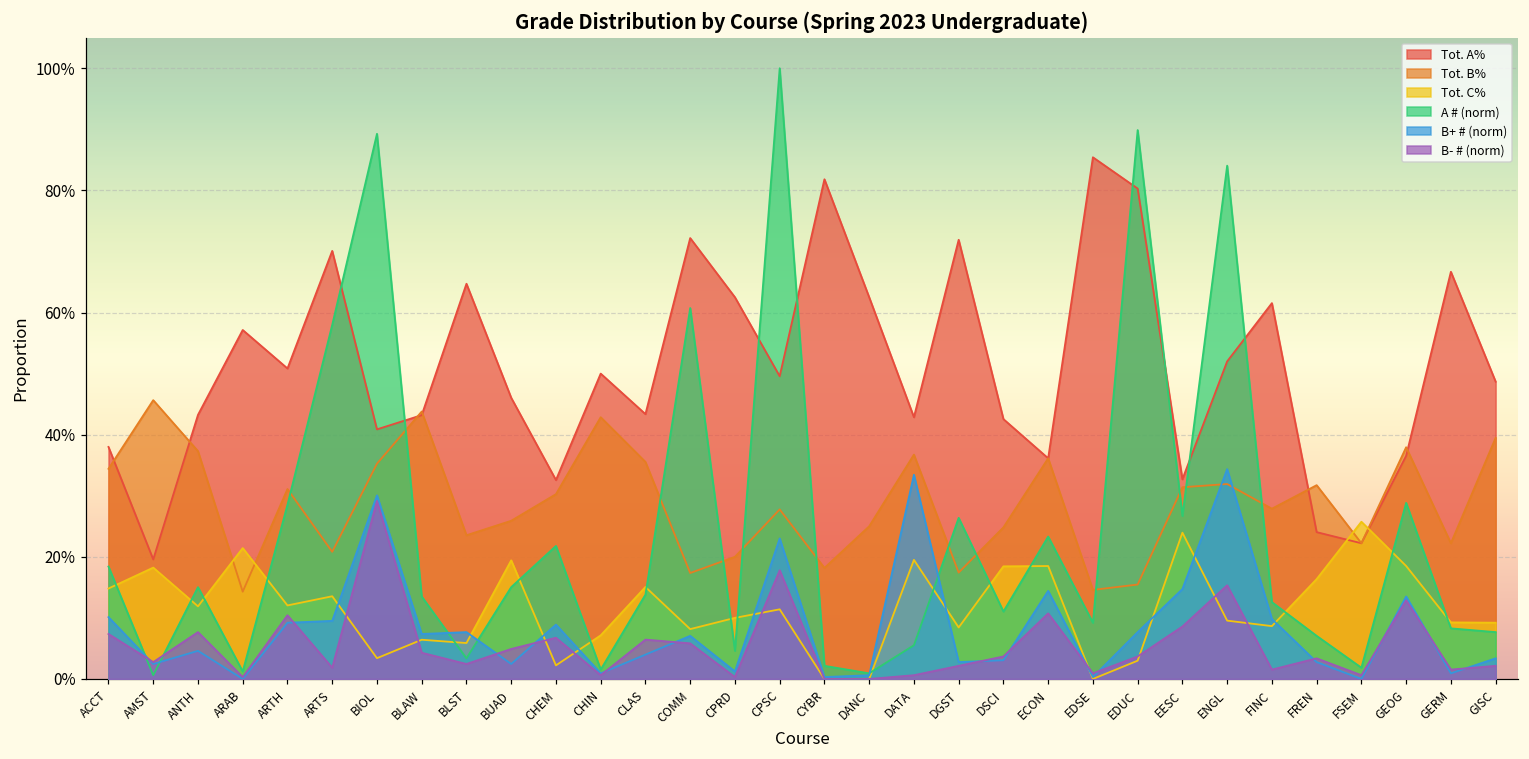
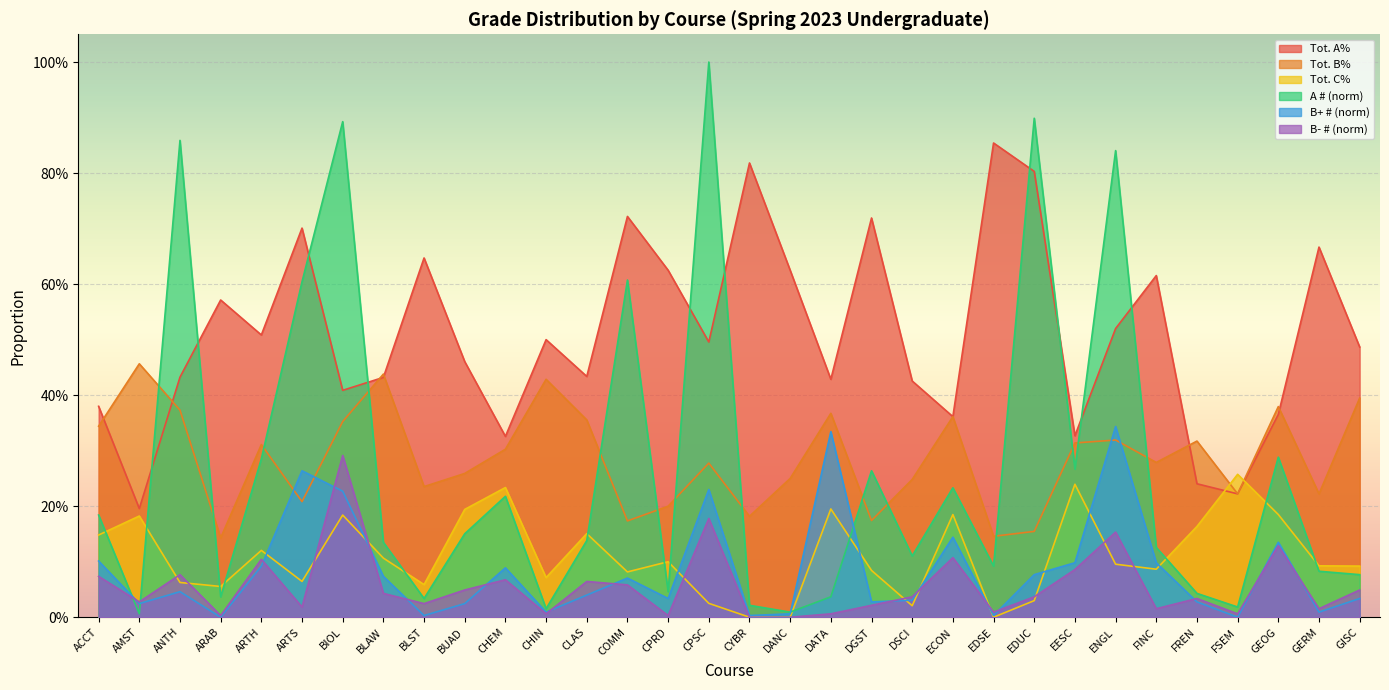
  {
    "Tot. C%": {
      "ACCT": "15%",
      "AMST": "18%",
-     "ANTH": "12%",
-     "ARAB": "21%",
+     "ANTH": "6%",
+     "ARAB": "6%",
      "ARTH": "12%",
-     "ARTS": "14%",
-     "BIOL": "3%",
-     "BLAW": "6%",
+     "ARTS": "6%",
+     "BIOL": "18%",
+     "BLAW": "11%",
      "BLST": "6%",
      "BUAD": "19%",
-     "CHEM": "2%",
+     "CHEM": "23%",
      "CHIN": "7%",
      "CLAS": "15%",
      "COMM": "8%",
      "CPRD": "10%",
-     "CPSC": "11%",
+     "CPSC": "3%",
      "DATA": "20%",
      "DGST": "8%",
-     "DSCI": "18%",
+     "DSCI": "2%",
      "ECON": "18%",
      "EDUC": "3%",
      "EESC": "24%",
      "ENGL": "10%",
      "FINC": "9%",
      "FREN": "16%",
      "FSEM": "26%",
      "GEOG": "19%",
      "GERM": "9%",
      "GISC": "9%"
    },
    "A # (norm)": {
      "ACCT": "18%",
      "AMST": "1%",
-     "ANTH": "15%",
-     "ARAB": "1%",
+     "ANTH": "86%",
+     "ARAB": "4%",
      "ARTH": "29%",
-     "ARTS": "58%",
+     "ARTS": "60%",
      "BIOL": "89%",
      "BLAW": "13%",
      "BLST": "3%",
      "BUAD": "15%",
      "CHEM": "22%",
      "CHIN": "2%",
      "CLAS": "14%",
      "COMM": "61%",
      "CPRD": "5%",
      "CPSC": "100%",
      "CYBR": "2%",
-     "DATA": "6%",
+     "DATA": "4%",
      "DGST": "26%",
      "DSCI": "11%",
      "ECON": "23%",
      "EDSE": "9%",
      "EDUC": "90%",
      "EESC": "27%",
      "ENGL": "84%",
      "FINC": "13%",
-     "FREN": "7%",
+     "FREN": "4%",
      "FSEM": "2%",
      "GEOG": "29%",
      "GERM": "8%",
      "GISC": "8%"
    },
    "B+ # (norm)": {
      "ACCT": "10%",
      "ANTH": "5%",
      "ARTH": "9%",
-     "ARTS": "10%",
-     "BIOL": "30%",
+     "ARTS": "26%",
+     "BIOL": "23%",
      "BLAW": "7%",
-     "BLST": "8%",
+     "BLST": "0%",
      "BUAD": "2%",
      "CHEM": "9%",
      "CLAS": "4%",
      "COMM": "7%",
-     "CPRD": "1%",
+     "CPRD": "3%",
      "CPSC": "23%",
      "DATA": "33%",
      "DGST": "3%",
      "DSCI": "3%",
      "ECON": "14%",
      "EDUC": "8%",
-     "EESC": "15%",
+     "EESC": "10%",
      "ENGL": "34%",
      "FINC": "10%",
      "FREN": "3%",
      "FSEM": "0%",
      "GEOG": "13%",
      "GERM": "1%",
      "GISC": "3%"
    },
    "B- # (norm)": {
      "ACCT": "7%",
      "ANTH": "8%",
      "ARTH": "10%",
      "ARTS": "2%",
      "BIOL": "29%",
      "BLAW": "4%",
      "BLST": "2%",
      "BUAD": "5%",
      "CHEM": "7%",
      "CLAS": "6%",
      "COMM": "6%",
      "CPRD": "0%",
      "CPSC": "18%",
      "DATA": "1%",
      "DGST": "2%",
      "DSCI": "4%",
      "ECON": "11%",
      "EDSE": "1%",
      "EDUC": "4%",
      "EESC": "9%",
      "ENGL": "15%",
      "FINC": "2%",
      "FREN": "3%",
      "FSEM": "1%",
      "GEOG": "13%",
      "GERM": "2%",
-     "GISC": "2%"
+     "GISC": "5%"
    }
  }
